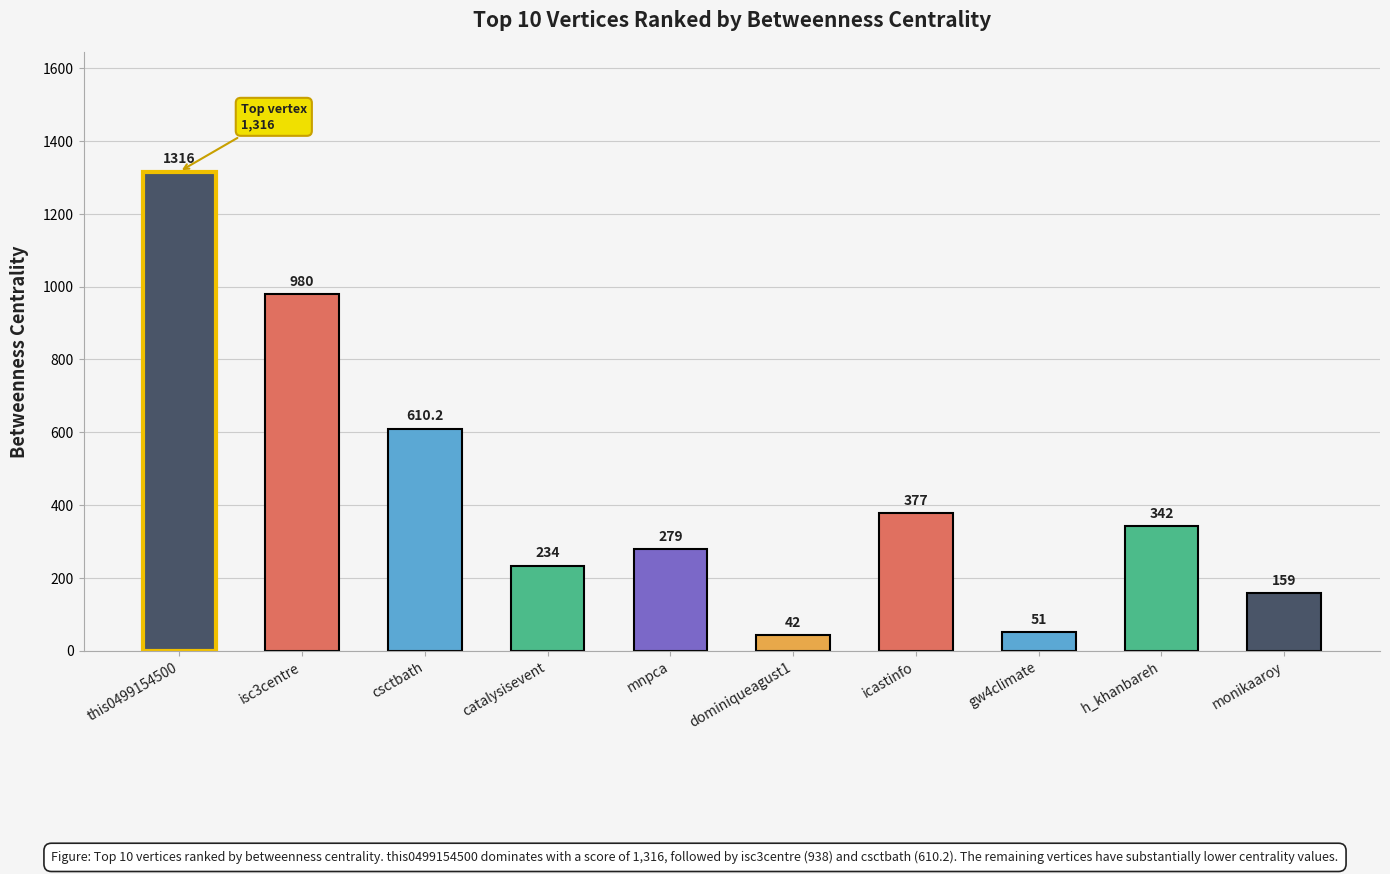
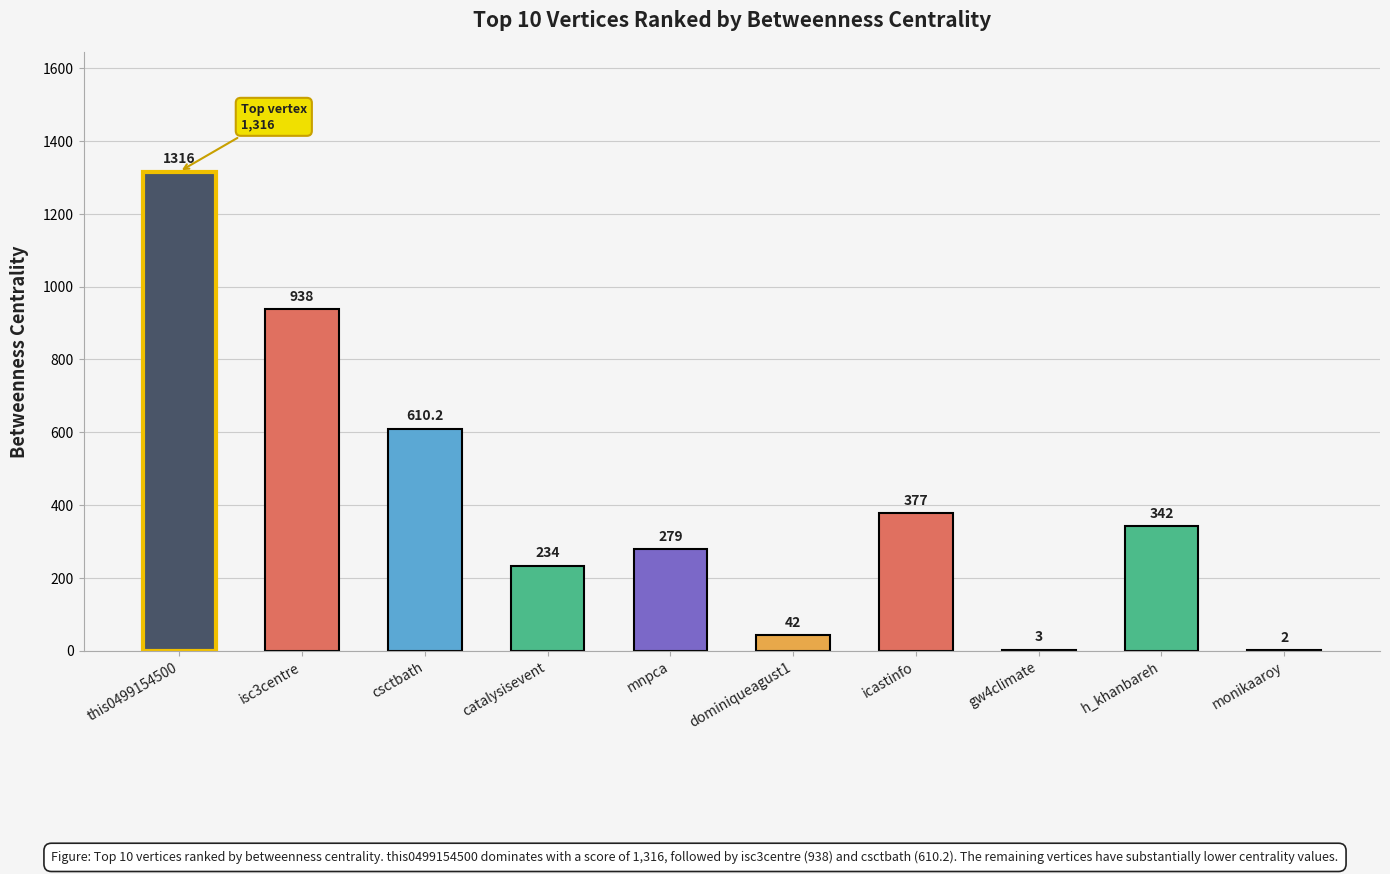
  {
-   "isc3centre": 980,
+   "isc3centre": 938,
    "csctbath": 610.2,
    "catalysisevent": 234,
    "mnpca": 279,
    "dominiqueagust1": 42,
    "icastinfo": 377,
-   "gw4climate": 51,
+   "gw4climate": 3,
    "h_khanbareh": 342,
-   "monikaaroy": 159
+   "monikaaroy": 2
  }
